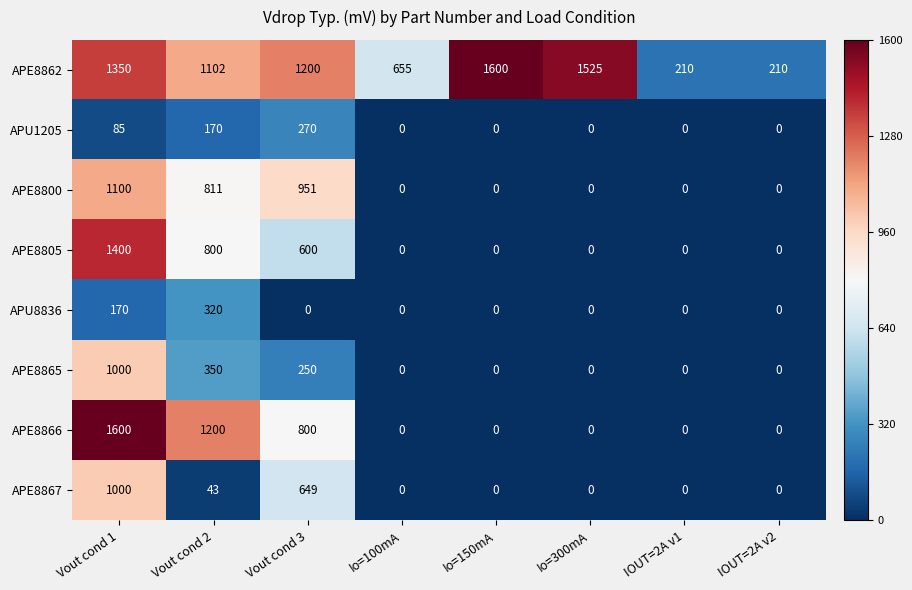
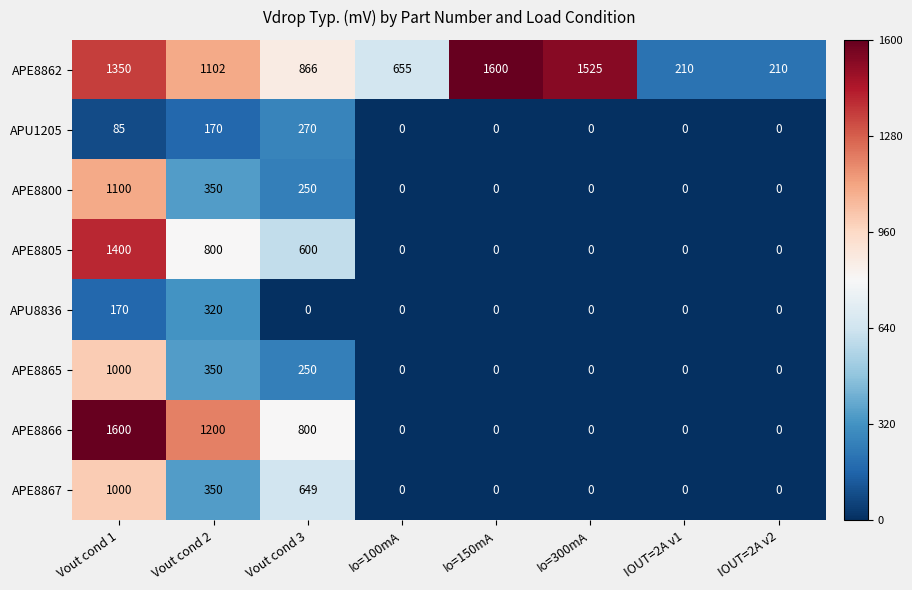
  {
    "APE8862": {
      "Vout cond 1": 1350,
      "Vout cond 2": 1102,
-     "Vout cond 3": 1200,
+     "Vout cond 3": 866,
      "Io=100mA": 655,
      "Io=150mA": 1600,
      "Io=300mA": 1525,
      "IOUT=2A v1": 210,
      "IOUT=2A v2": 210
    },
    "APU1205": {
      "Vout cond 1": 85,
      "Vout cond 2": 170,
      "Vout cond 3": 270,
      "Io=100mA": 0,
      "Io=150mA": 0,
      "Io=300mA": 0,
      "IOUT=2A v1": 0,
      "IOUT=2A v2": 0
    },
    "APE8800": {
      "Vout cond 1": 1100,
-     "Vout cond 2": 811,
-     "Vout cond 3": 951,
+     "Vout cond 2": 350,
+     "Vout cond 3": 250,
      "Io=100mA": 0,
      "Io=150mA": 0,
      "Io=300mA": 0,
      "IOUT=2A v1": 0,
      "IOUT=2A v2": 0
    },
    "APE8805": {
      "Vout cond 1": 1400,
      "Vout cond 2": 800,
      "Vout cond 3": 600,
      "Io=100mA": 0,
      "Io=150mA": 0,
      "Io=300mA": 0,
      "IOUT=2A v1": 0,
      "IOUT=2A v2": 0
    },
    "APU8836": {
      "Vout cond 1": 170,
      "Vout cond 2": 320,
      "Vout cond 3": 0,
      "Io=100mA": 0,
      "Io=150mA": 0,
      "Io=300mA": 0,
      "IOUT=2A v1": 0,
      "IOUT=2A v2": 0
    },
    "APE8865": {
      "Vout cond 1": 1000,
      "Vout cond 2": 350,
      "Vout cond 3": 250,
      "Io=100mA": 0,
      "Io=150mA": 0,
      "Io=300mA": 0,
      "IOUT=2A v1": 0,
      "IOUT=2A v2": 0
    },
    "APE8866": {
      "Vout cond 1": 1600,
      "Vout cond 2": 1200,
      "Vout cond 3": 800,
      "Io=100mA": 0,
      "Io=150mA": 0,
      "Io=300mA": 0,
      "IOUT=2A v1": 0,
      "IOUT=2A v2": 0
    },
    "APE8867": {
      "Vout cond 1": 1000,
-     "Vout cond 2": 43,
+     "Vout cond 2": 350,
      "Vout cond 3": 649,
      "Io=100mA": 0,
      "Io=150mA": 0,
      "Io=300mA": 0,
      "IOUT=2A v1": 0,
      "IOUT=2A v2": 0
    }
  }
